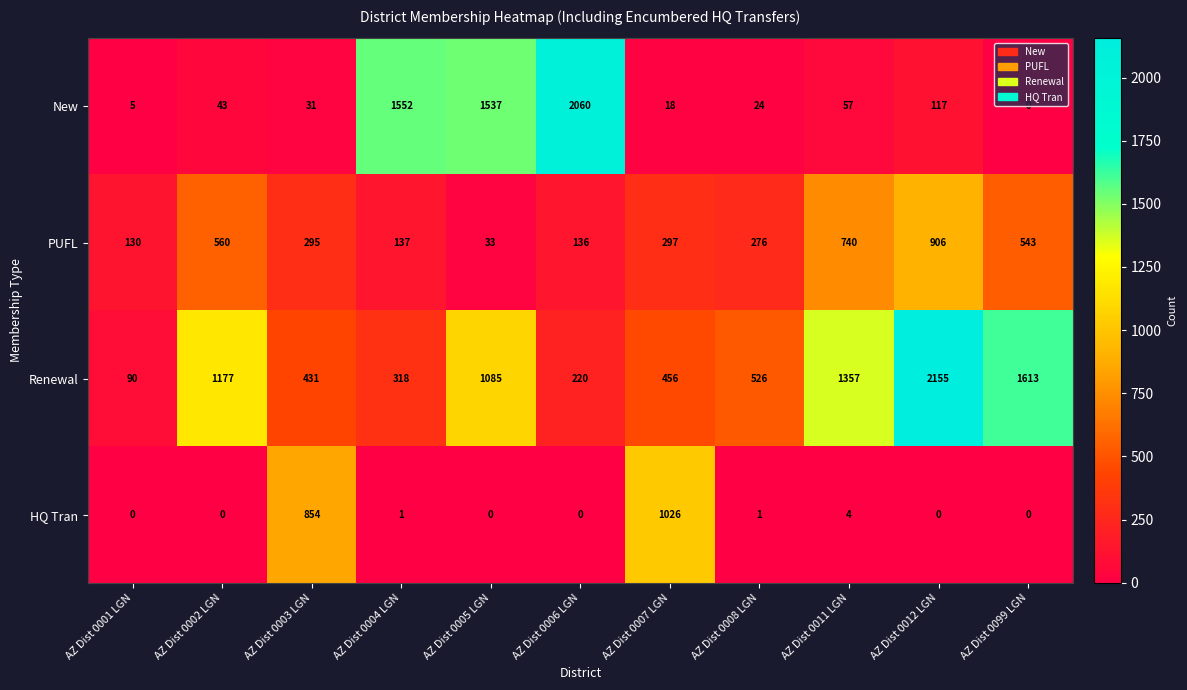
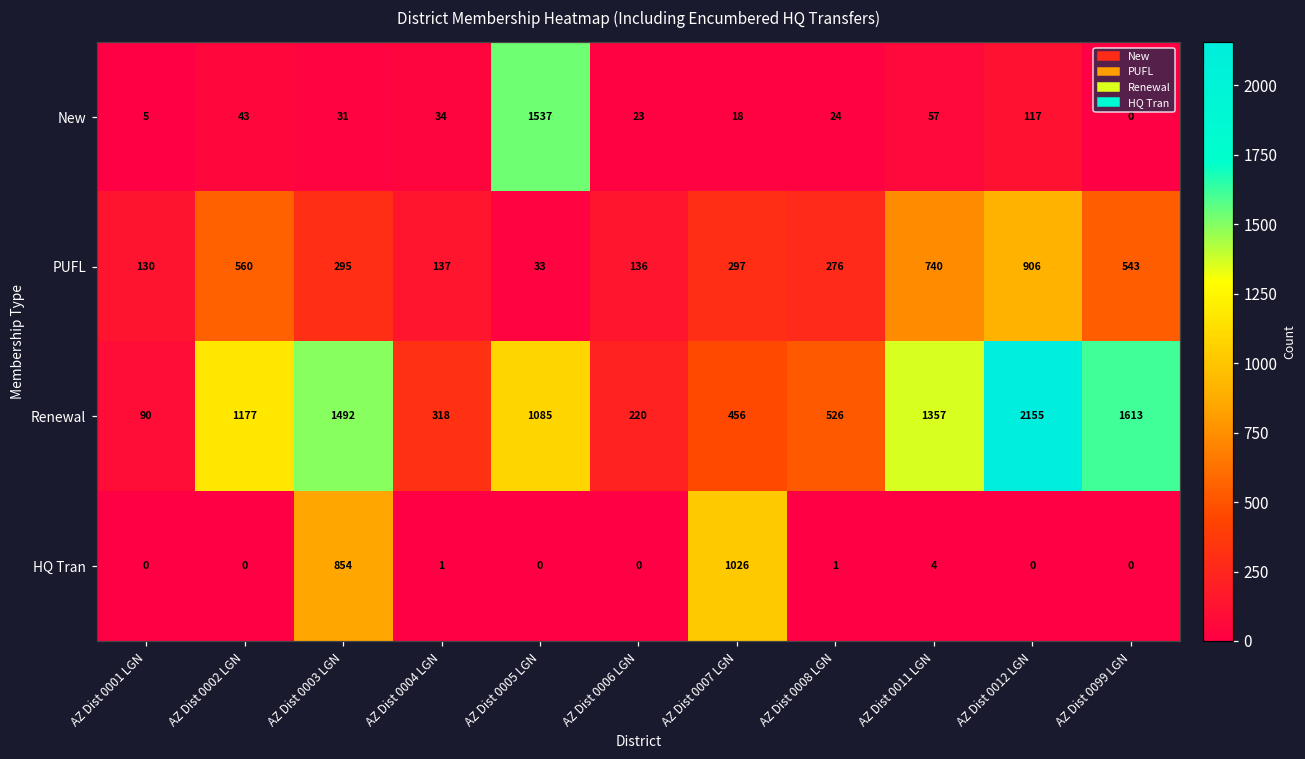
  {
    "New": {
      "AZ Dist 0001 LGN": 5,
      "AZ Dist 0002 LGN": 43,
      "AZ Dist 0003 LGN": 31,
-     "AZ Dist 0004 LGN": 1552,
+     "AZ Dist 0004 LGN": 34,
      "AZ Dist 0005 LGN": 1537,
-     "AZ Dist 0006 LGN": 2060,
+     "AZ Dist 0006 LGN": 23,
      "AZ Dist 0007 LGN": 18,
      "AZ Dist 0008 LGN": 24,
      "AZ Dist 0011 LGN": 57,
      "AZ Dist 0012 LGN": 117
    },
    "PUFL": {
      "AZ Dist 0001 LGN": 130,
      "AZ Dist 0002 LGN": 560,
      "AZ Dist 0003 LGN": 295,
      "AZ Dist 0004 LGN": 137,
      "AZ Dist 0005 LGN": 33,
      "AZ Dist 0006 LGN": 136,
      "AZ Dist 0007 LGN": 297,
      "AZ Dist 0008 LGN": 276,
      "AZ Dist 0011 LGN": 740,
      "AZ Dist 0012 LGN": 906,
      "AZ Dist 0099 LGN": 543
    },
    "Renewal": {
      "AZ Dist 0001 LGN": 90,
      "AZ Dist 0002 LGN": 1177,
-     "AZ Dist 0003 LGN": 431,
+     "AZ Dist 0003 LGN": 1492,
      "AZ Dist 0004 LGN": 318,
      "AZ Dist 0005 LGN": 1085,
      "AZ Dist 0006 LGN": 220,
      "AZ Dist 0007 LGN": 456,
      "AZ Dist 0008 LGN": 526,
      "AZ Dist 0011 LGN": 1357,
      "AZ Dist 0012 LGN": 2155,
      "AZ Dist 0099 LGN": 1613
    },
    "HQ Tran": {
      "AZ Dist 0001 LGN": 0,
      "AZ Dist 0002 LGN": 0,
      "AZ Dist 0003 LGN": 854,
      "AZ Dist 0004 LGN": 1,
      "AZ Dist 0005 LGN": 0,
      "AZ Dist 0006 LGN": 0,
      "AZ Dist 0007 LGN": 1026,
      "AZ Dist 0008 LGN": 1,
      "AZ Dist 0011 LGN": 4,
      "AZ Dist 0012 LGN": 0,
      "AZ Dist 0099 LGN": 0
    }
  }
